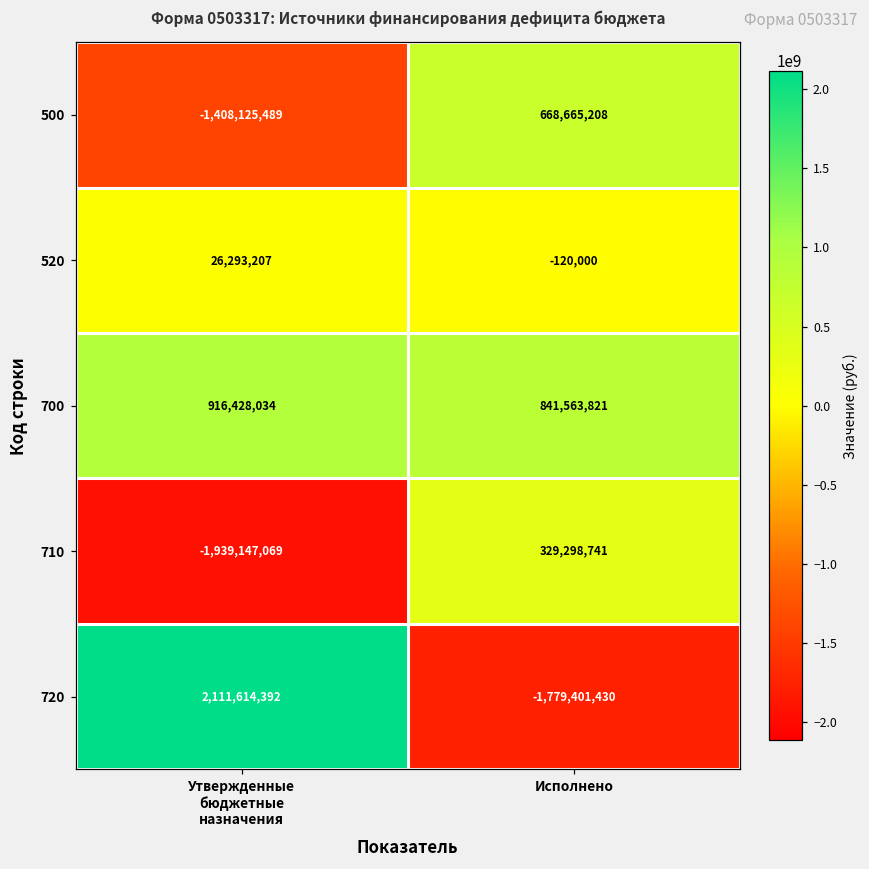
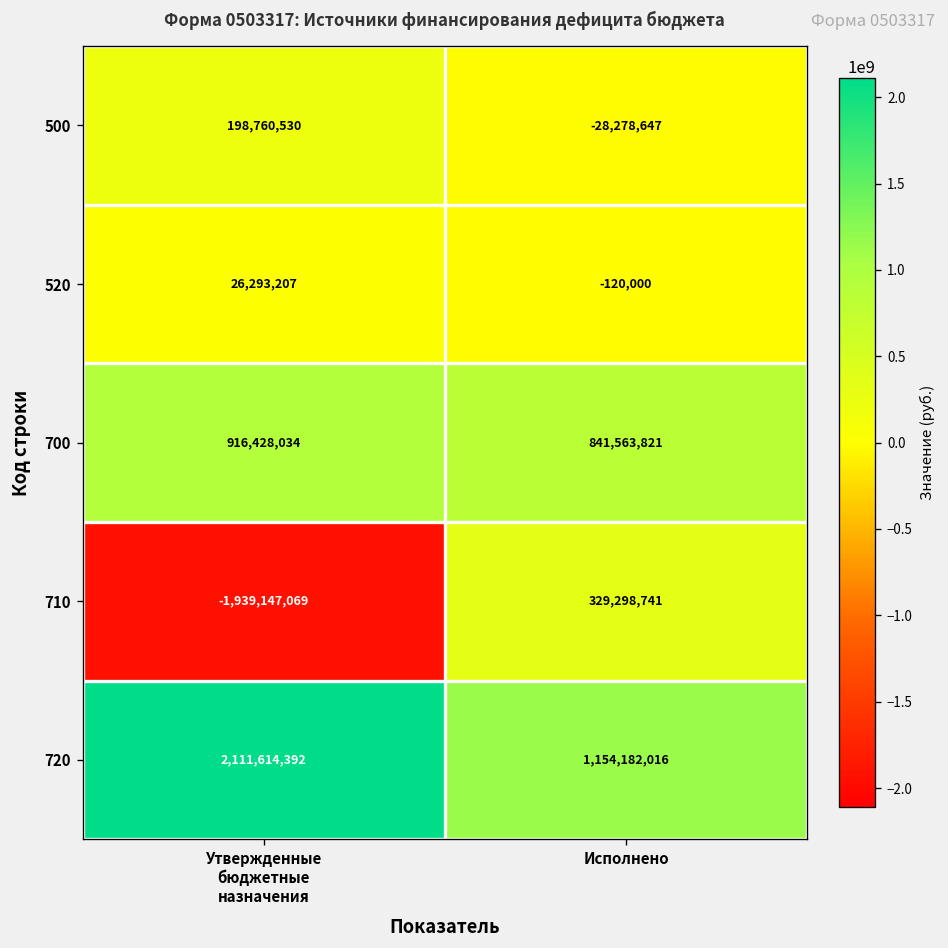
  {
    "500": {
-     "Утвержденные бюджетные назначения": "-1,408,125,489",
-     "Исполнено": "668,665,208"
+     "Утвержденные бюджетные назначения": "198,760,530",
+     "Исполнено": "-28,278,647"
    },
    "520": {
      "Утвержденные бюджетные назначения": "26,293,207",
      "Исполнено": "-120,000"
    },
    "700": {
      "Утвержденные бюджетные назначения": "916,428,034",
      "Исполнено": "841,563,821"
    },
    "710": {
      "Утвержденные бюджетные назначения": "-1,939,147,069",
      "Исполнено": "329,298,741"
    },
    "720": {
      "Утвержденные бюджетные назначения": "2,111,614,392",
-     "Исполнено": "-1,779,401,430"
+     "Исполнено": "1,154,182,016"
    }
  }
